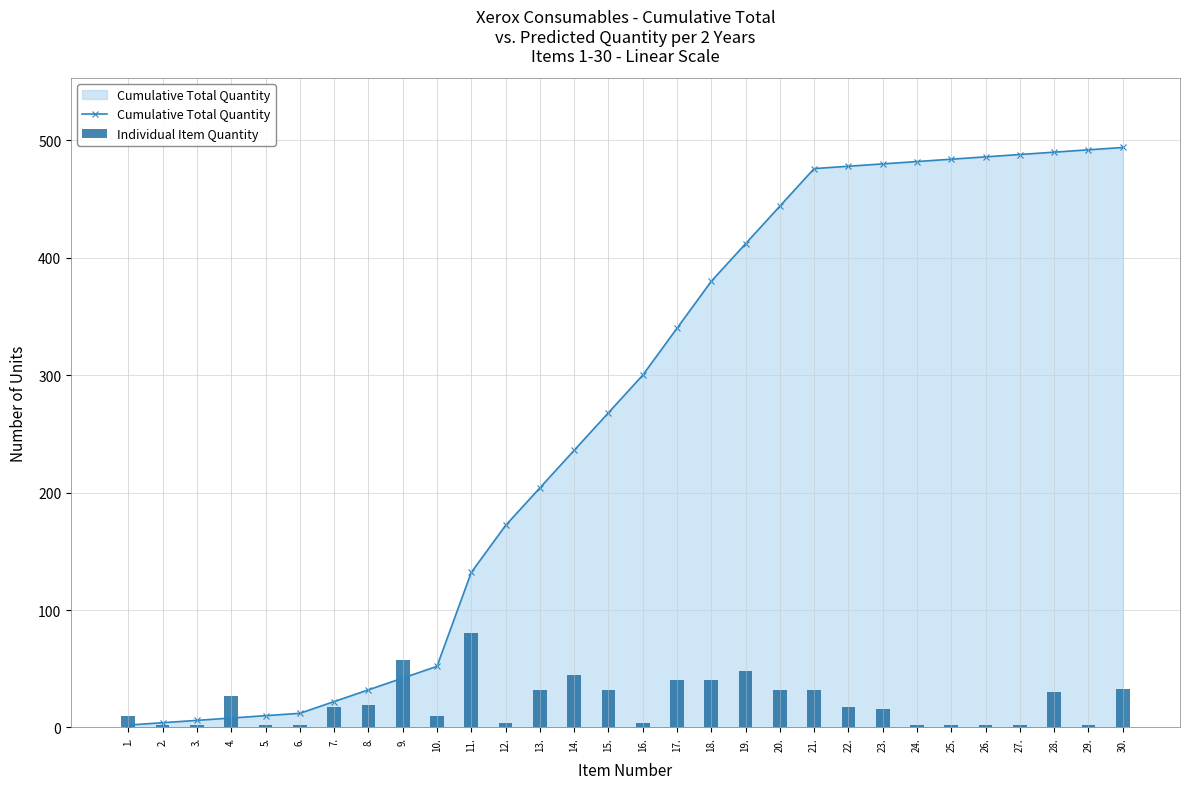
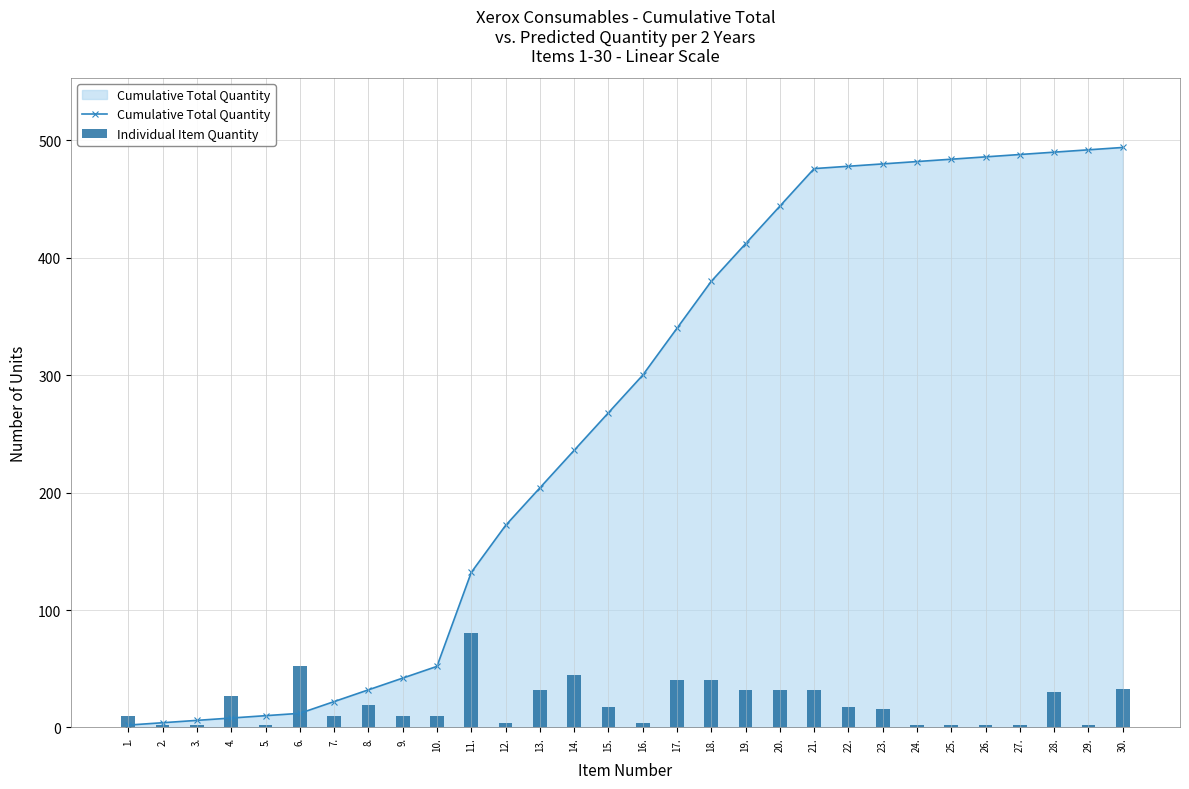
  {
    "Individual Item Quantity": {
      "1.": 10,
      "4.": 27,
-     "6.": 2,
-     "7.": 17,
+     "6.": 52,
+     "7.": 10,
      "8.": 19,
-     "9.": 57,
+     "9.": 10,
      "10.": 10,
      "11.": 80,
      "12.": 4,
      "13.": 32,
      "14.": 45,
-     "15.": 32,
+     "15.": 17,
      "16.": 4,
      "17.": 40,
      "18.": 40,
-     "19.": 48,
+     "19.": 32,
      "20.": 32,
      "21.": 32,
      "22.": 17,
      "23.": 16,
      "28.": 30,
      "30.": 33
    }
  }
